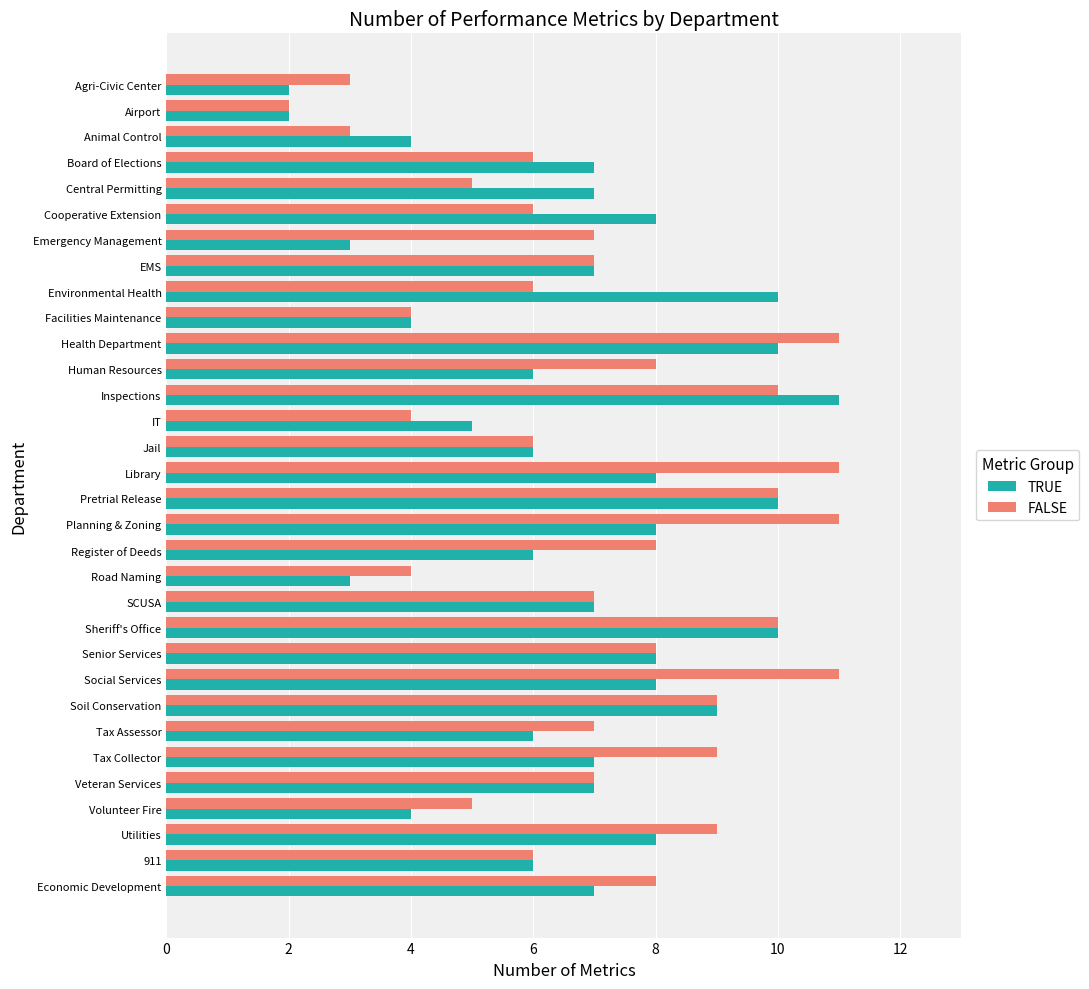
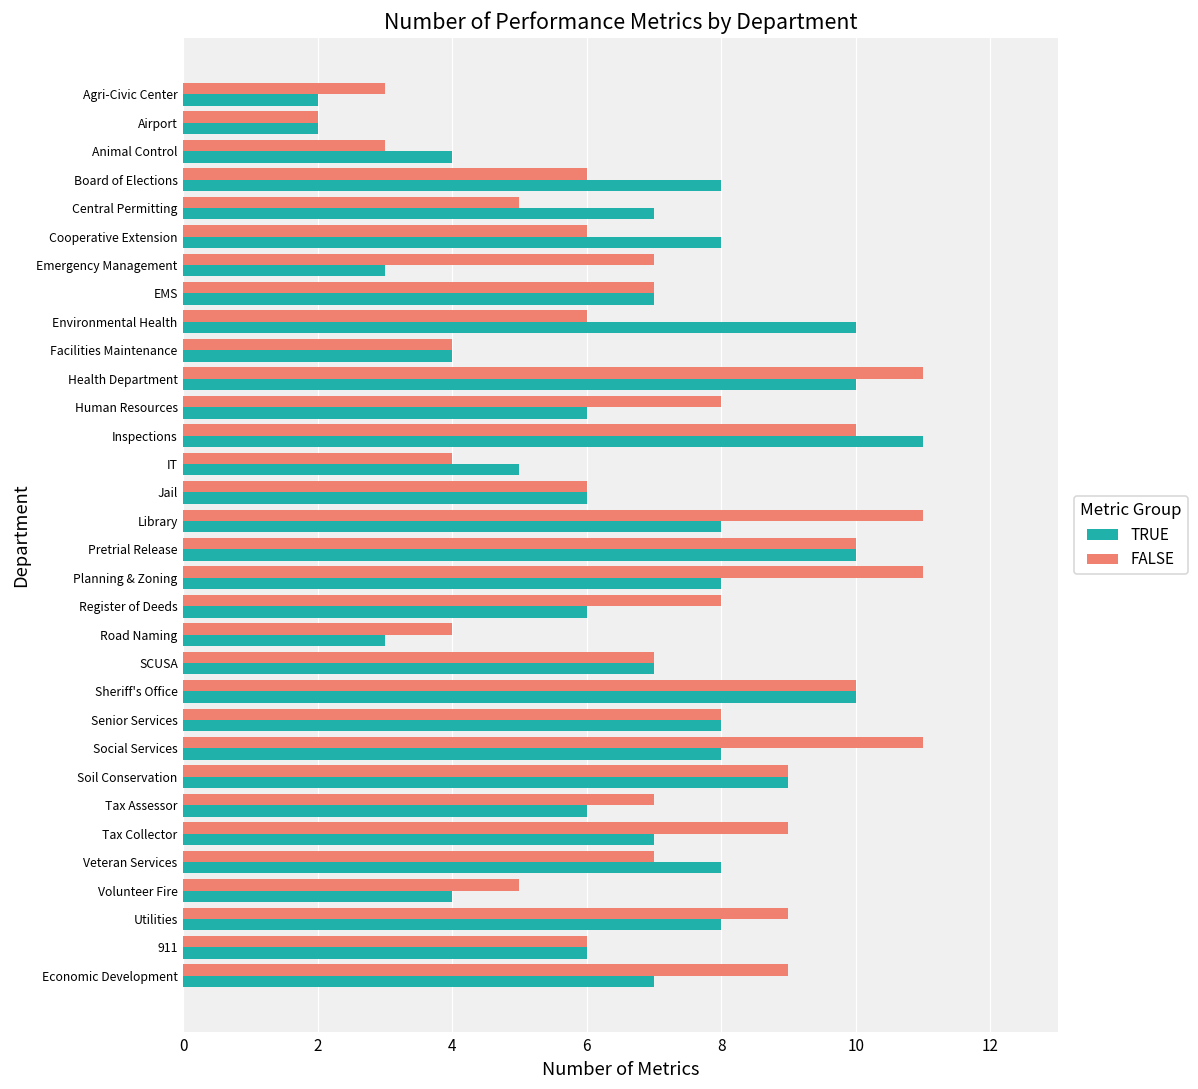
  {
    "TRUE": {
      "Agri-Civic Center": 2,
      "Airport": 2,
      "Animal Control": 4,
-     "Board of Elections": 7,
+     "Board of Elections": 8,
      "Central Permitting": 7,
      "Cooperative Extension": 8,
      "Emergency Management": 3,
      "EMS": 7,
      "Environmental Health": 10,
      "Facilities Maintenance": 4,
      "Health Department": 10,
      "Human Resources": 6,
      "Inspections": 11,
      "IT": 5,
      "Jail": 6,
      "Library": 8,
      "Pretrial Release": 10,
      "Planning & Zoning": 8,
      "Register of Deeds": 6,
      "Road Naming": 3,
      "SCUSA": 7,
      "Sheriff's Office": 10,
      "Senior Services": 8,
      "Social Services": 8,
      "Soil Conservation": 9,
      "Tax Assessor": 6,
      "Tax Collector": 7,
-     "Veteran Services": 7,
+     "Veteran Services": 8,
      "Volunteer Fire": 4,
      "Utilities": 8,
      "911": 6,
      "Economic Development": 7
    },
    "FALSE": {
      "Agri-Civic Center": 3,
      "Airport": 2,
      "Animal Control": 3,
      "Board of Elections": 6,
      "Central Permitting": 5,
      "Cooperative Extension": 6,
      "Emergency Management": 7,
      "EMS": 7,
      "Environmental Health": 6,
      "Facilities Maintenance": 4,
      "Health Department": 11,
      "Human Resources": 8,
      "Inspections": 10,
      "IT": 4,
      "Jail": 6,
      "Library": 11,
      "Pretrial Release": 10,
      "Planning & Zoning": 11,
      "Register of Deeds": 8,
      "Road Naming": 4,
      "SCUSA": 7,
      "Sheriff's Office": 10,
      "Senior Services": 8,
      "Social Services": 11,
      "Soil Conservation": 9,
      "Tax Assessor": 7,
      "Tax Collector": 9,
      "Veteran Services": 7,
      "Volunteer Fire": 5,
      "Utilities": 9,
      "911": 6,
-     "Economic Development": 8
+     "Economic Development": 9
    }
  }
